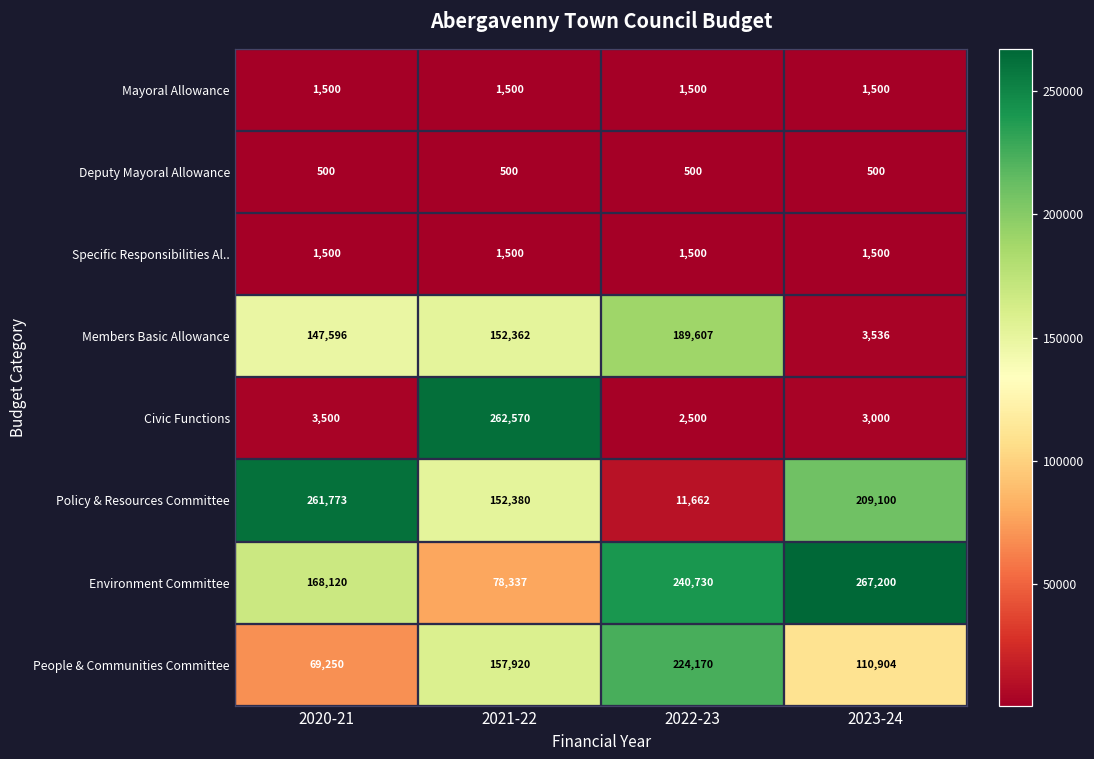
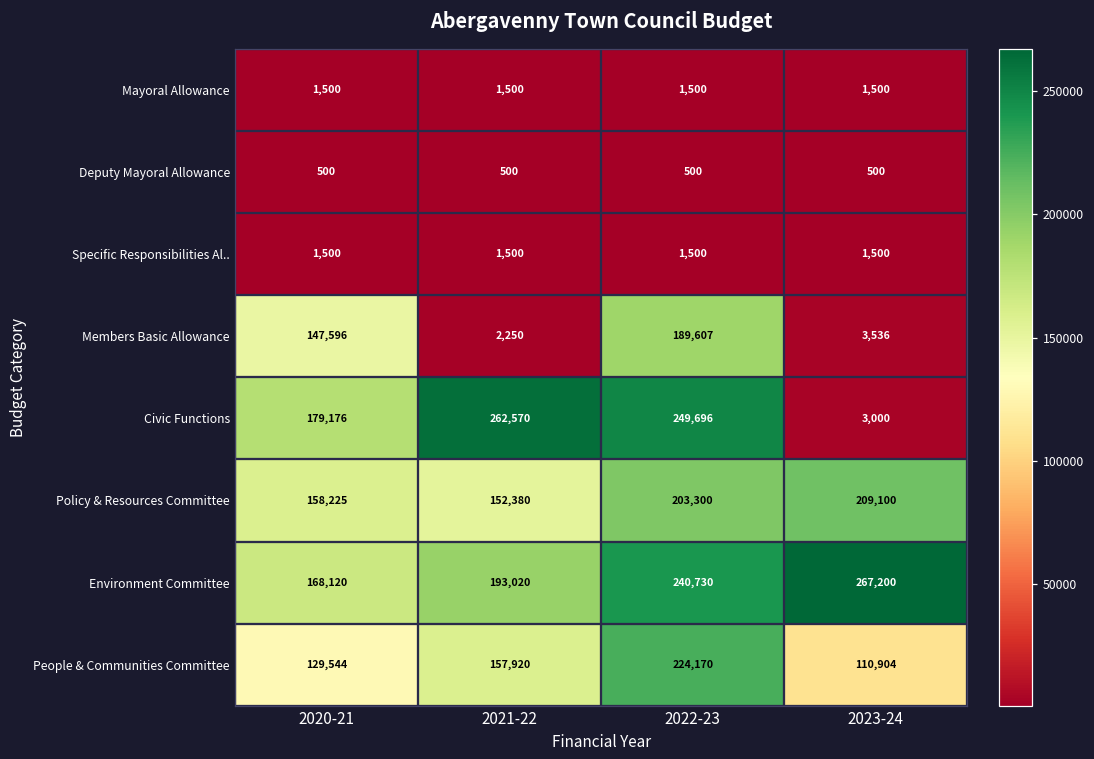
  {
    "Mayoral Allowance": {
      "2020-21": "1,500",
      "2021-22": "1,500",
      "2022-23": "1,500",
      "2023-24": "1,500"
    },
    "Deputy Mayoral Allowance": {
      "2020-21": "500",
      "2021-22": "500",
      "2022-23": "500",
      "2023-24": "500"
    },
    "Specific Responsibilities Al..": {
      "2020-21": "1,500",
      "2021-22": "1,500",
      "2022-23": "1,500",
      "2023-24": "1,500"
    },
    "Members Basic Allowance": {
      "2020-21": "147,596",
-     "2021-22": "152,362",
+     "2021-22": "2,250",
      "2022-23": "189,607",
      "2023-24": "3,536"
    },
    "Civic Functions": {
-     "2020-21": "3,500",
+     "2020-21": "179,176",
      "2021-22": "262,570",
-     "2022-23": "2,500",
+     "2022-23": "249,696",
      "2023-24": "3,000"
    },
    "Policy & Resources Committee": {
-     "2020-21": "261,773",
+     "2020-21": "158,225",
      "2021-22": "152,380",
-     "2022-23": "11,662",
+     "2022-23": "203,300",
      "2023-24": "209,100"
    },
    "Environment Committee": {
      "2020-21": "168,120",
-     "2021-22": "78,337",
+     "2021-22": "193,020",
      "2022-23": "240,730",
      "2023-24": "267,200"
    },
    "People & Communities Committee": {
-     "2020-21": "69,250",
+     "2020-21": "129,544",
      "2021-22": "157,920",
      "2022-23": "224,170",
      "2023-24": "110,904"
    }
  }
